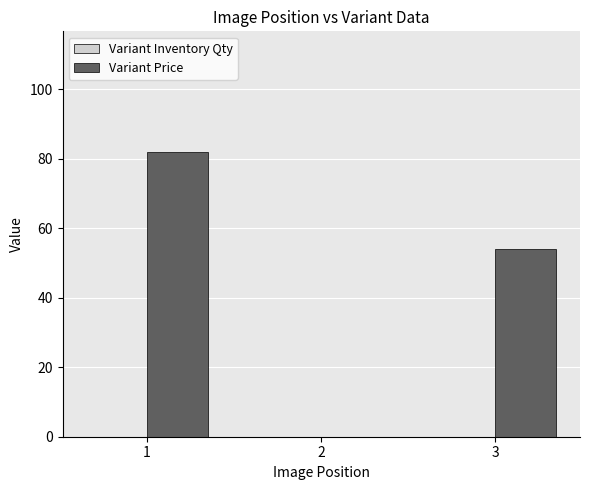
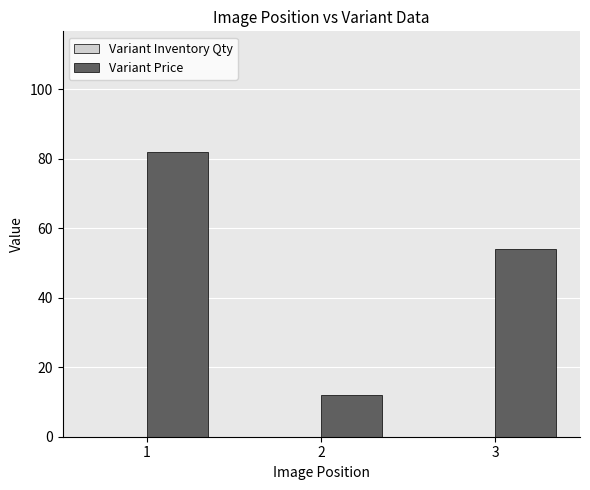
  {
    "Variant Inventory Qty": {
      "1": 0,
      "2": 0,
      "3": 0
    },
    "Variant Price": {
      "1": 82,
-     "2": 0,
+     "2": 12,
      "3": 54
    }
  }
